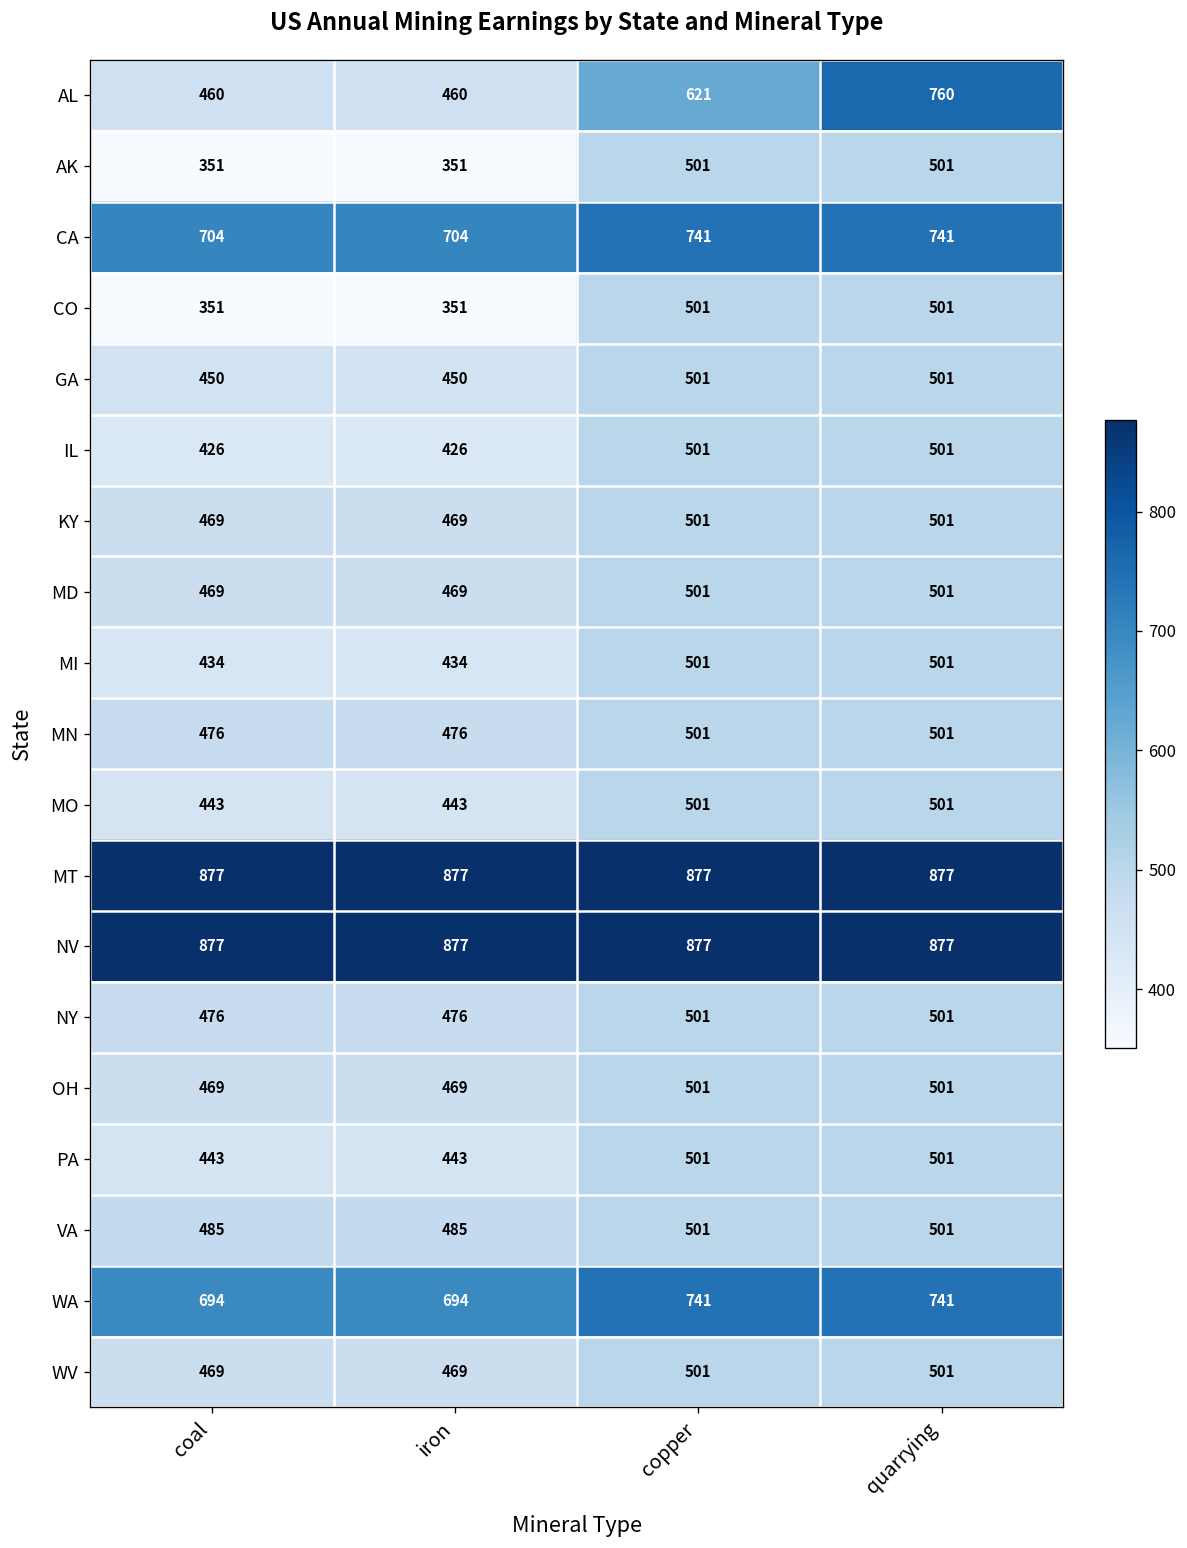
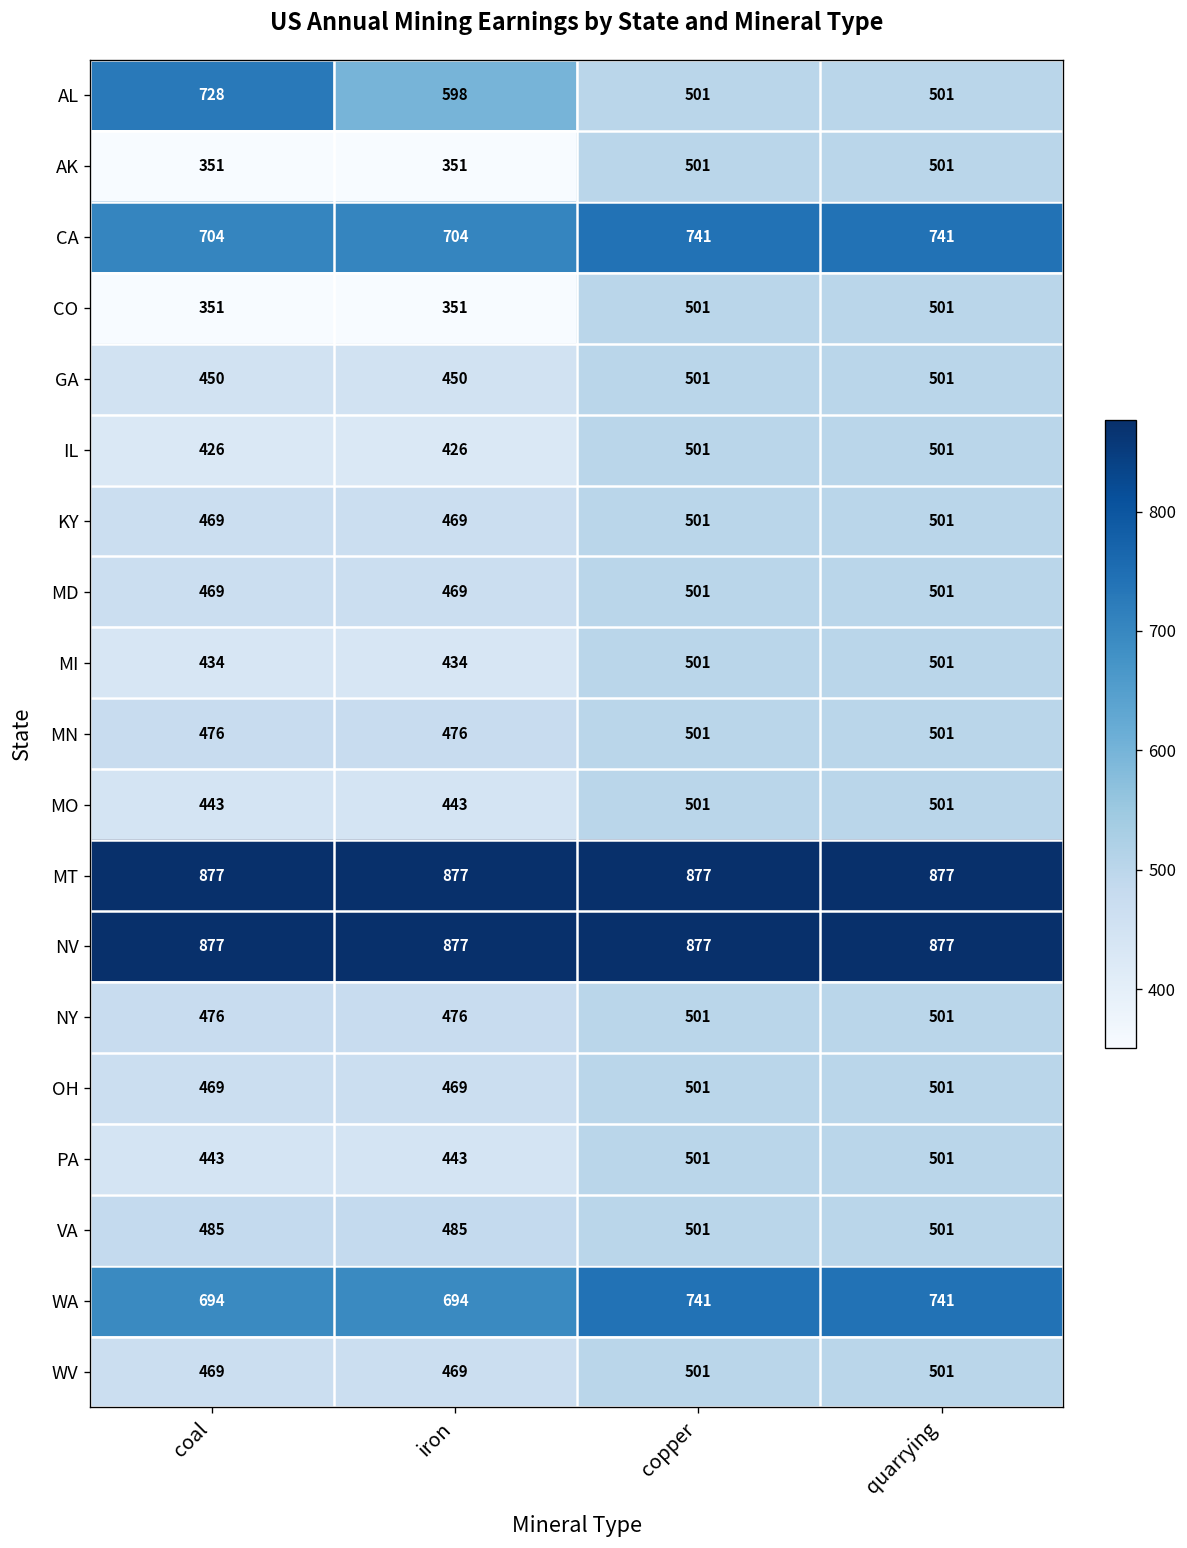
  {
    "AL": {
-     "coal": 460,
-     "iron": 460,
-     "copper": 621,
-     "quarrying": 760
+     "coal": 728,
+     "iron": 598,
+     "copper": 501,
+     "quarrying": 501
    },
    "AK": {
      "coal": 351,
      "iron": 351,
      "copper": 501,
      "quarrying": 501
    },
    "CA": {
      "coal": 704,
      "iron": 704,
      "copper": 741,
      "quarrying": 741
    },
    "CO": {
      "coal": 351,
      "iron": 351,
      "copper": 501,
      "quarrying": 501
    },
    "GA": {
      "coal": 450,
      "iron": 450,
      "copper": 501,
      "quarrying": 501
    },
    "IL": {
      "coal": 426,
      "iron": 426,
      "copper": 501,
      "quarrying": 501
    },
    "KY": {
      "coal": 469,
      "iron": 469,
      "copper": 501,
      "quarrying": 501
    },
    "MD": {
      "coal": 469,
      "iron": 469,
      "copper": 501,
      "quarrying": 501
    },
    "MI": {
      "coal": 434,
      "iron": 434,
      "copper": 501,
      "quarrying": 501
    },
    "MN": {
      "coal": 476,
      "iron": 476,
      "copper": 501,
      "quarrying": 501
    },
    "MO": {
      "coal": 443,
      "iron": 443,
      "copper": 501,
      "quarrying": 501
    },
    "MT": {
      "coal": 877,
      "iron": 877,
      "copper": 877,
      "quarrying": 877
    },
    "NV": {
      "coal": 877,
      "iron": 877,
      "copper": 877,
      "quarrying": 877
    },
    "NY": {
      "coal": 476,
      "iron": 476,
      "copper": 501,
      "quarrying": 501
    },
    "OH": {
      "coal": 469,
      "iron": 469,
      "copper": 501,
      "quarrying": 501
    },
    "PA": {
      "coal": 443,
      "iron": 443,
      "copper": 501,
      "quarrying": 501
    },
    "VA": {
      "coal": 485,
      "iron": 485,
      "copper": 501,
      "quarrying": 501
    },
    "WA": {
      "coal": 694,
      "iron": 694,
      "copper": 741,
      "quarrying": 741
    },
    "WV": {
      "coal": 469,
      "iron": 469,
      "copper": 501,
      "quarrying": 501
    }
  }
